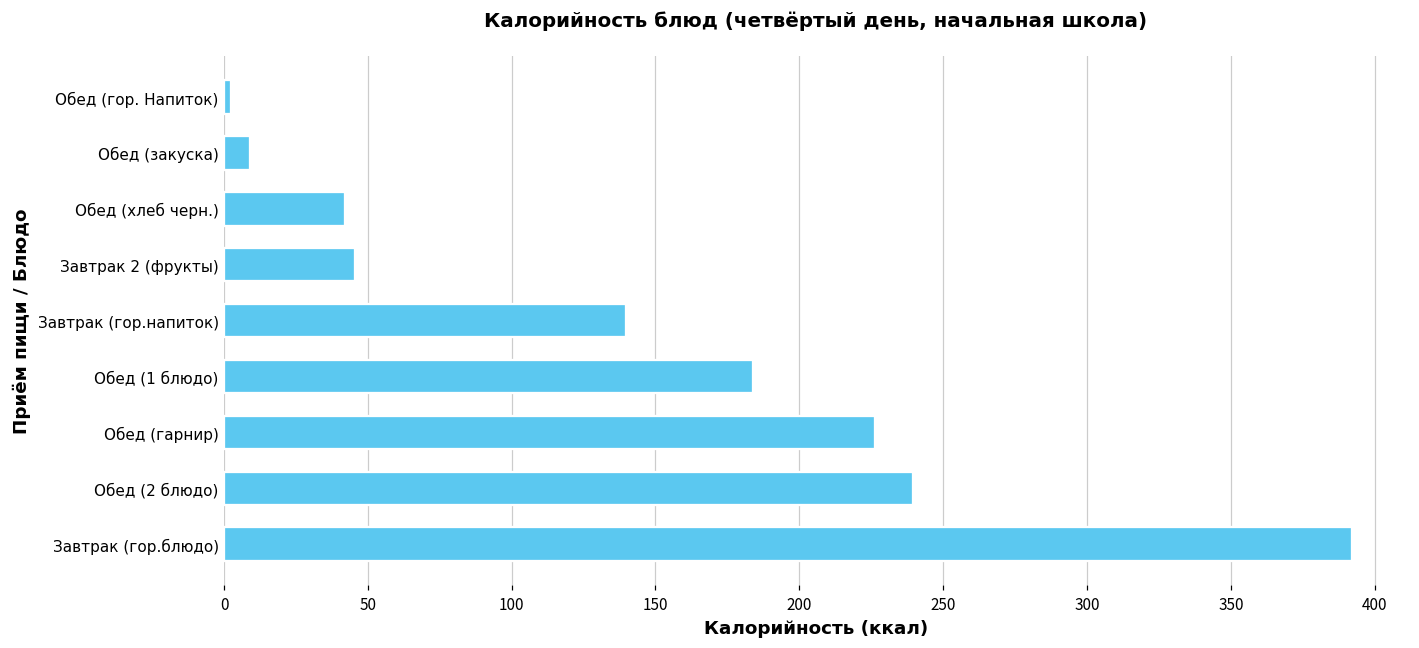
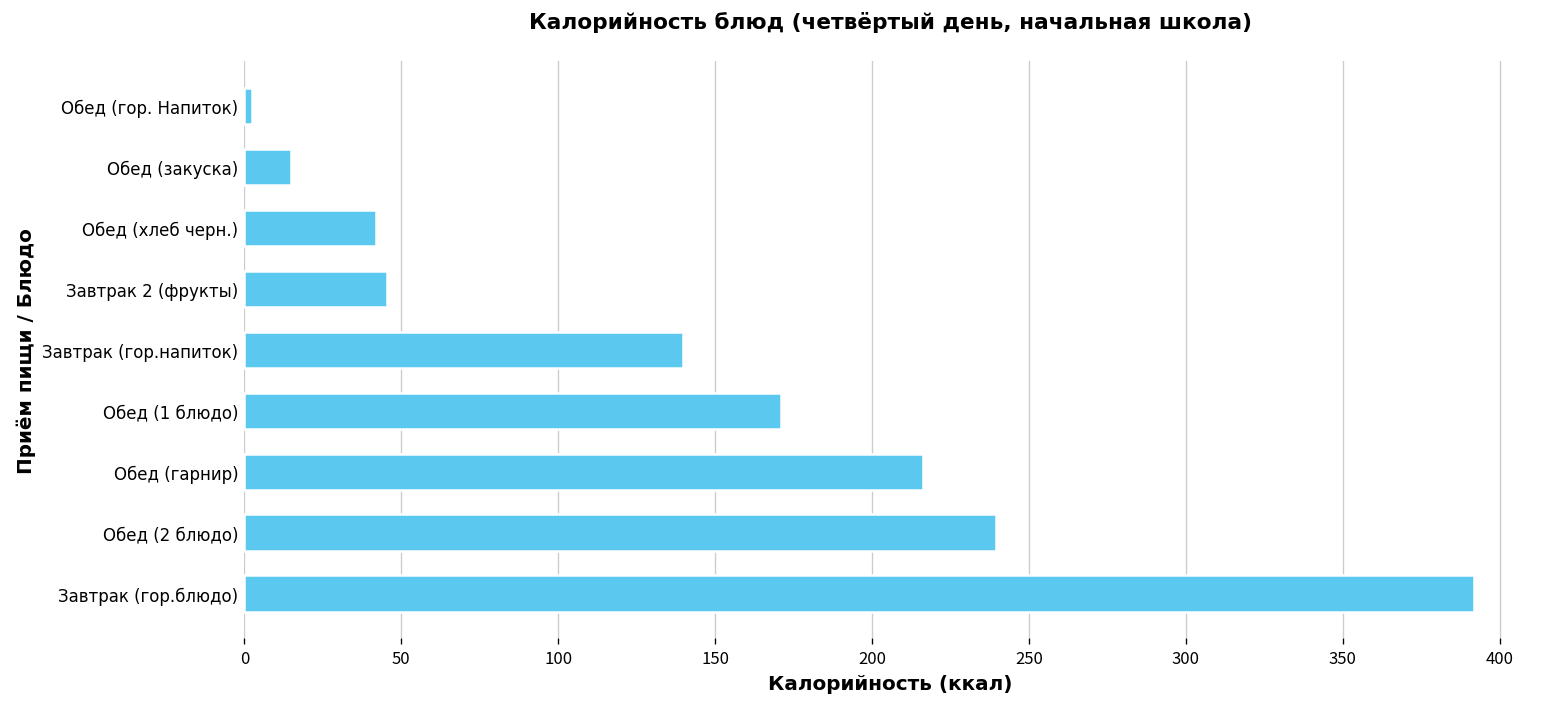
  {
    "Обед (гор. Напиток)": 3,
-   "Обед (закуска)": 9,
+   "Обед (закуска)": 15,
    "Обед (хлеб черн.)": 42,
    "Завтрак 2 (фрукты)": 46,
    "Завтрак (гор.напиток)": 140,
-   "Обед (1 блюдо)": 184,
-   "Обед (гарнир)": 226,
+   "Обед (1 блюдо)": 171,
+   "Обед (гарнир)": 216,
    "Обед (2 блюдо)": 240,
    "Завтрак (гор.блюдо)": 392
  }
